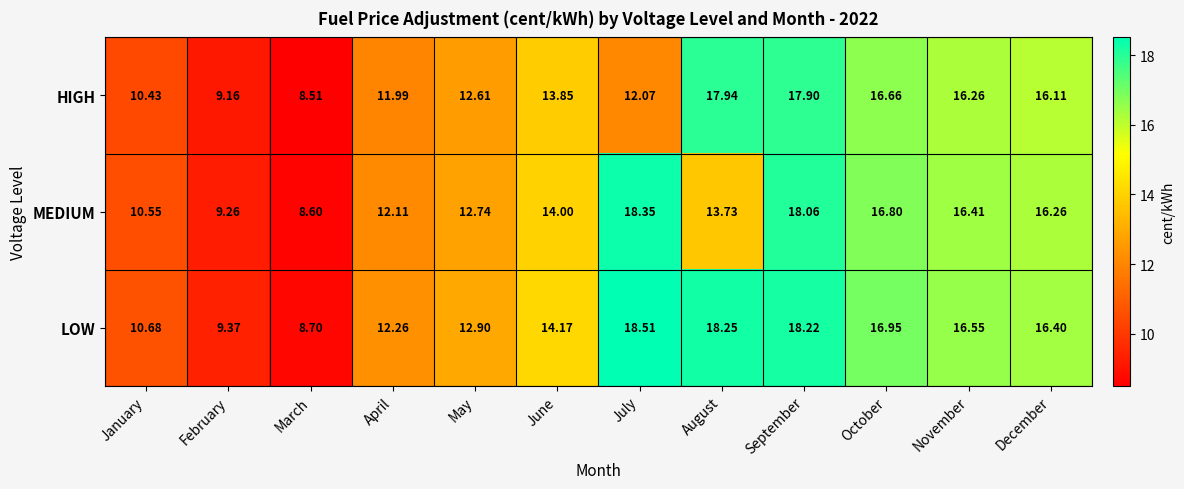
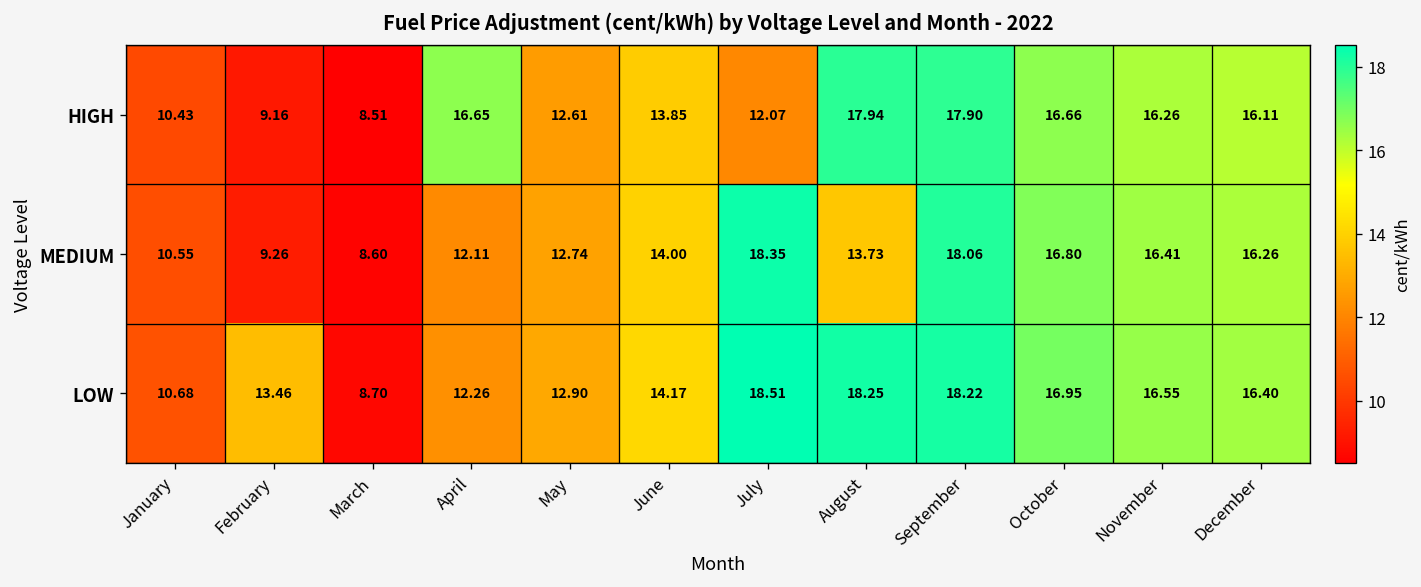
  {
    "HIGH": {
      "January": 10.43,
      "February": 9.16,
      "March": 8.51,
-     "April": 11.99,
+     "April": 16.65,
      "May": 12.61,
      "June": 13.85,
      "July": 12.07,
      "August": 17.94,
      "September": 17.90,
      "October": 16.66,
      "November": 16.26,
      "December": 16.11
    },
    "MEDIUM": {
      "January": 10.55,
      "February": 9.26,
      "March": 8.60,
      "April": 12.11,
      "May": 12.74,
      "June": 14.00,
      "July": 18.35,
      "August": 13.73,
      "September": 18.06,
      "October": 16.80,
      "November": 16.41,
      "December": 16.26
    },
    "LOW": {
      "January": 10.68,
-     "February": 9.37,
+     "February": 13.46,
      "March": 8.70,
      "April": 12.26,
      "May": 12.90,
      "June": 14.17,
      "July": 18.51,
      "August": 18.25,
      "September": 18.22,
      "October": 16.95,
      "November": 16.55,
      "December": 16.40
    }
  }
